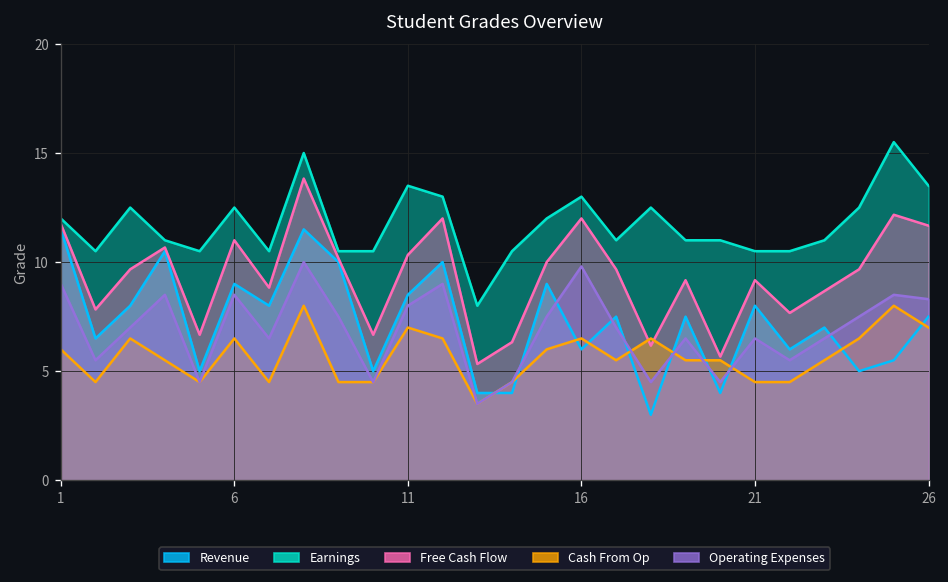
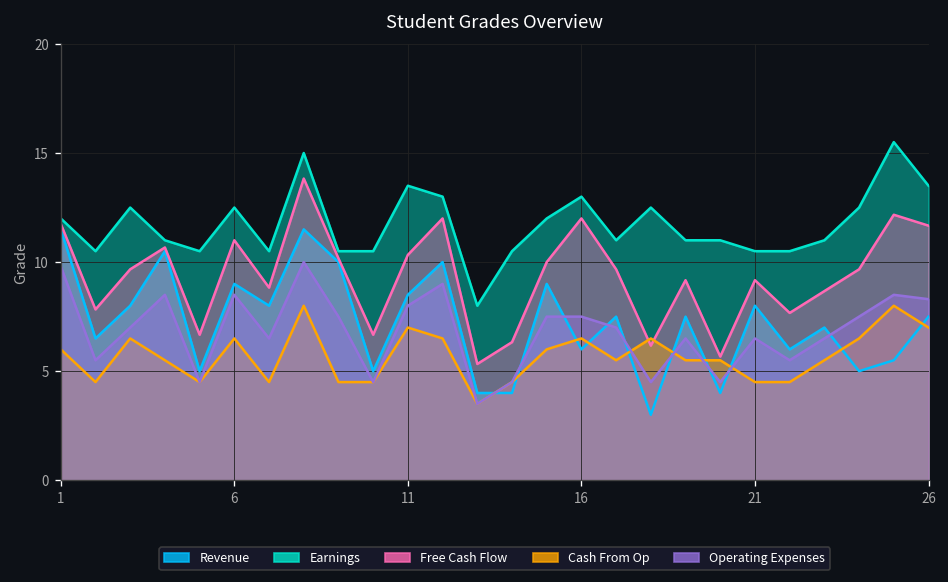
  {
    "Revenue": {
      "1": 11.5,
      "6": 9.0,
      "11": 8.5,
      "16": 6.0,
      "21": 8.0,
      "26": 7.5
    },
    "Earnings": {
      "1": 12.0,
      "6": 12.5,
      "11": 13.5,
      "16": 13.0,
      "21": 10.5,
      "26": 13.5
    },
    "Free Cash Flow": {
      "1": 11.8,
      "6": 11.0,
      "11": 10.3,
      "16": 12.0,
      "21": 9.2,
      "26": 11.7
    },
    "Cash From Op": {
      "1": 6.0,
      "6": 6.5,
      "11": 7.0,
      "16": 6.5,
      "21": 4.5,
      "26": 7.0
    },
    "Operating Expenses": {
-     "1": 9.0,
+     "1": 9.8,
      "6": 8.5,
      "11": 8.0,
-     "16": 9.8,
+     "16": 7.5,
      "21": 6.5,
      "26": 8.3
    }
  }
